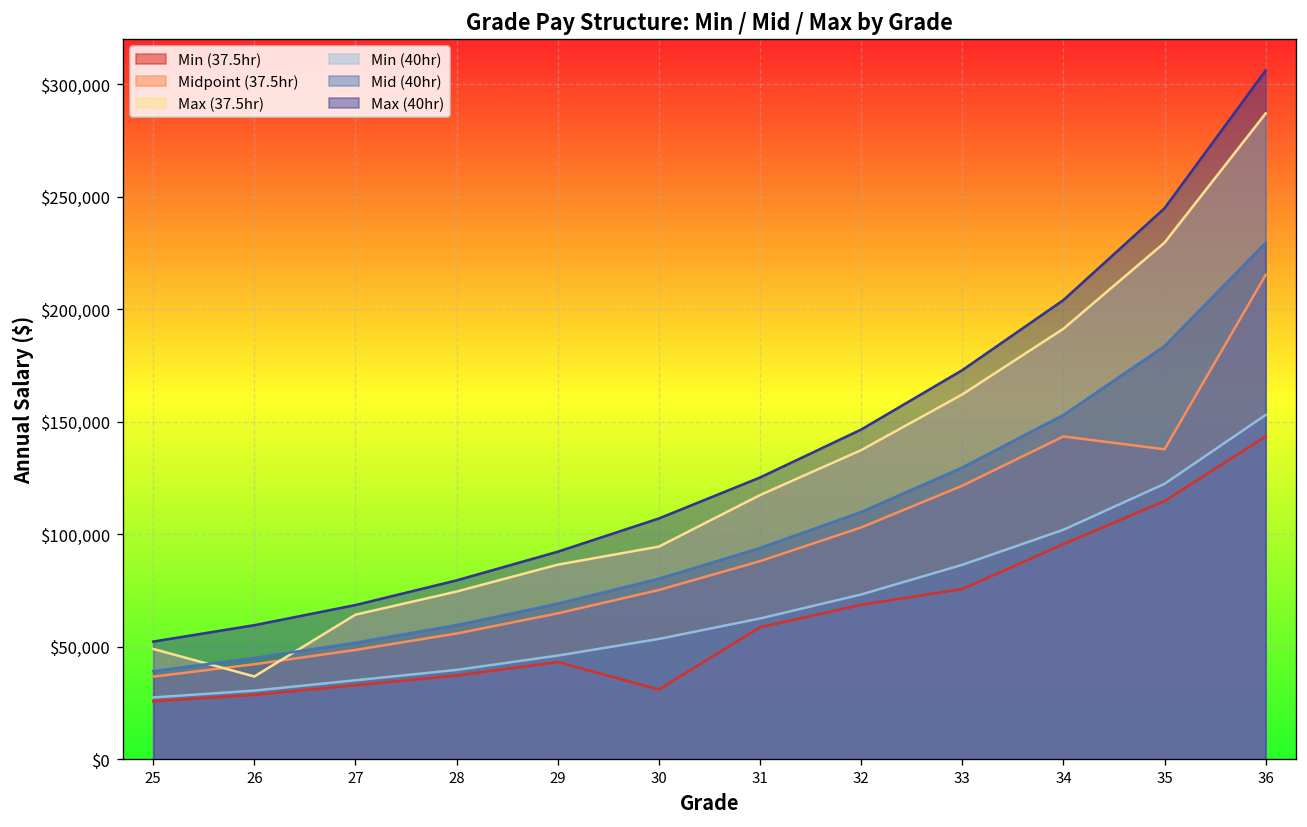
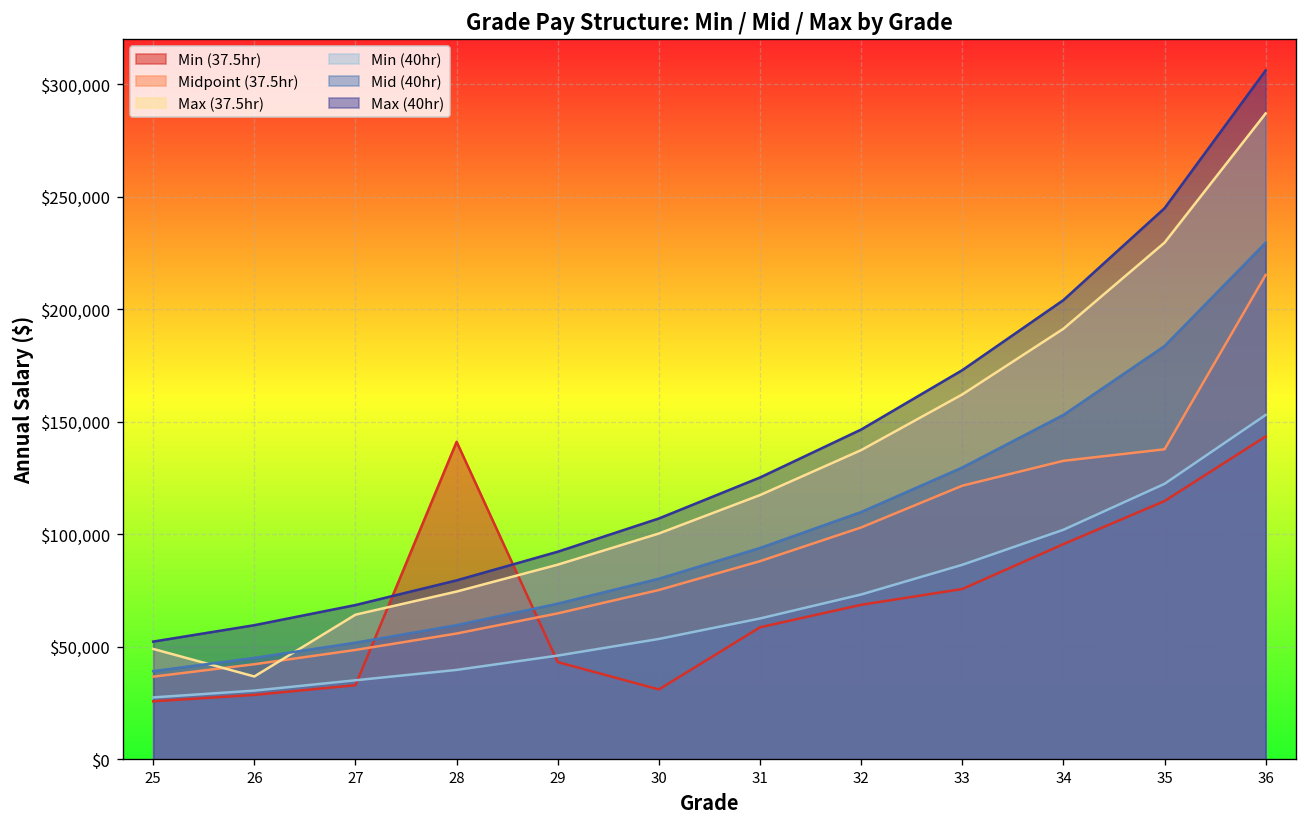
  {
    "Min (37.5hr)": {
      "25": "$26,000",
      "26": "$29,000",
      "27": "$33,000",
-     "28": "$37,000",
+     "28": "$141,000",
      "29": "$43,000",
      "30": "$31,000",
      "31": "$59,000",
      "32": "$69,000",
      "33": "$76,000",
      "34": "$96,000",
      "35": "$115,000",
      "36": "$143,000"
    },
    "Midpoint (37.5hr)": {
      "25": "$37,000",
      "26": "$42,000",
      "27": "$49,000",
      "28": "$56,000",
      "29": "$65,000",
      "30": "$75,000",
      "31": "$88,000",
      "32": "$103,000",
      "33": "$122,000",
-     "34": "$143,000",
+     "34": "$133,000",
      "35": "$138,000",
      "36": "$215,000"
    },
    "Max (37.5hr)": {
      "25": "$49,000",
      "26": "$37,000",
      "27": "$64,000",
      "28": "$75,000",
      "29": "$87,000",
-     "30": "$95,000",
+     "30": "$100,000",
      "31": "$117,000",
      "32": "$137,000",
      "33": "$162,000",
      "34": "$191,000",
      "35": "$230,000",
      "36": "$287,000"
    },
    "Min (40hr)": {
      "25": "$28,000",
      "26": "$31,000",
      "27": "$35,000",
      "28": "$40,000",
      "29": "$46,000",
      "30": "$54,000",
      "31": "$63,000",
      "32": "$73,000",
      "33": "$86,000",
      "34": "$102,000",
      "35": "$122,000",
      "36": "$153,000"
    }
  }
